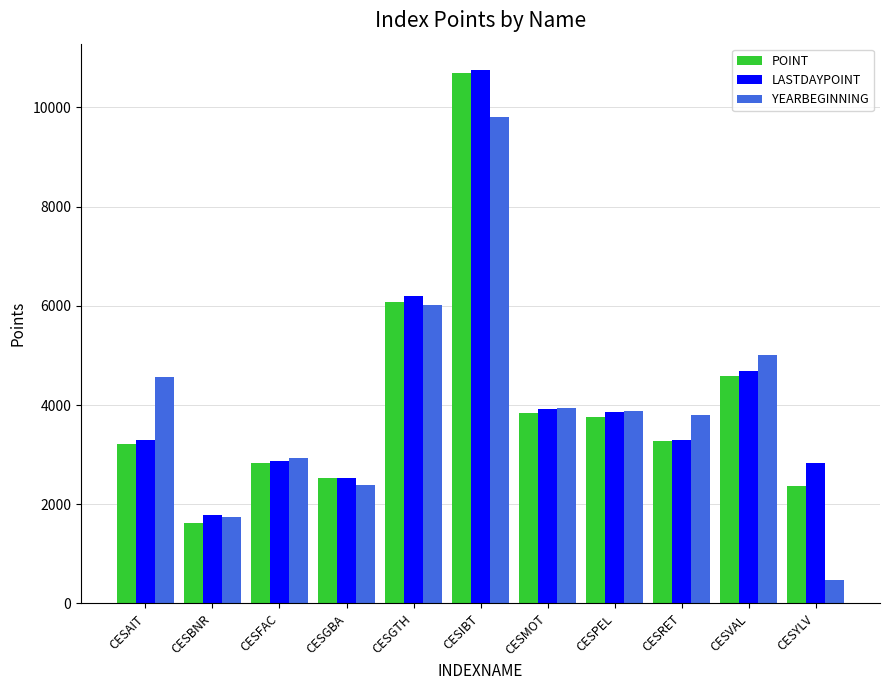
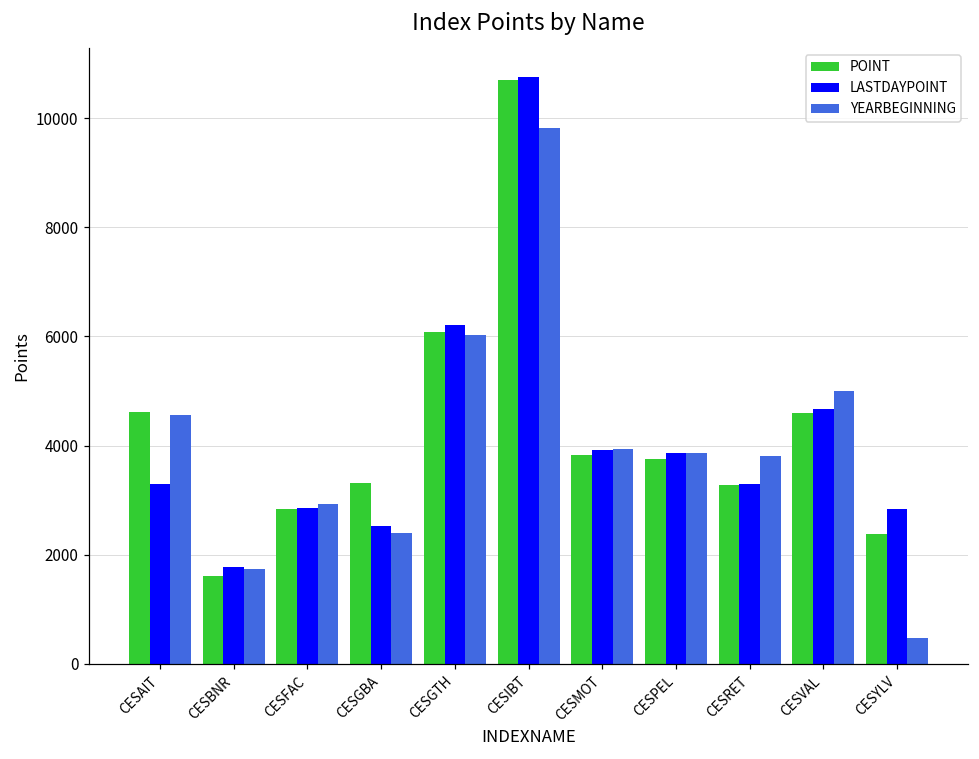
  {
    "POINT": {
-     "CESAIT": 3200,
+     "CESAIT": 4600,
      "CESBNR": 1600,
      "CESFAC": 2800,
-     "CESGBA": 2500,
+     "CESGBA": 3300,
      "CESGTH": 6100,
      "CESIBT": 10700,
      "CESMOT": 3800,
      "CESPEL": 3800,
      "CESRET": 3300,
      "CESVAL": 4600,
      "CESYLV": 2400
    },
    "LASTDAYPOINT": {
      "CESAIT": 3300,
      "CESBNR": 1800,
      "CESFAC": 2900,
      "CESGBA": 2500,
      "CESGTH": 6200,
      "CESIBT": 10700,
      "CESMOT": 3900,
      "CESPEL": 3900,
      "CESRET": 3300,
      "CESVAL": 4700,
      "CESYLV": 2800
    },
    "YEARBEGINNING": {
      "CESAIT": 4600,
      "CESBNR": 1700,
      "CESFAC": 2900,
      "CESGBA": 2400,
      "CESGTH": 6000,
      "CESIBT": 9800,
      "CESMOT": 3900,
      "CESPEL": 3900,
      "CESRET": 3800,
      "CESVAL": 5000,
      "CESYLV": 500
    }
  }
